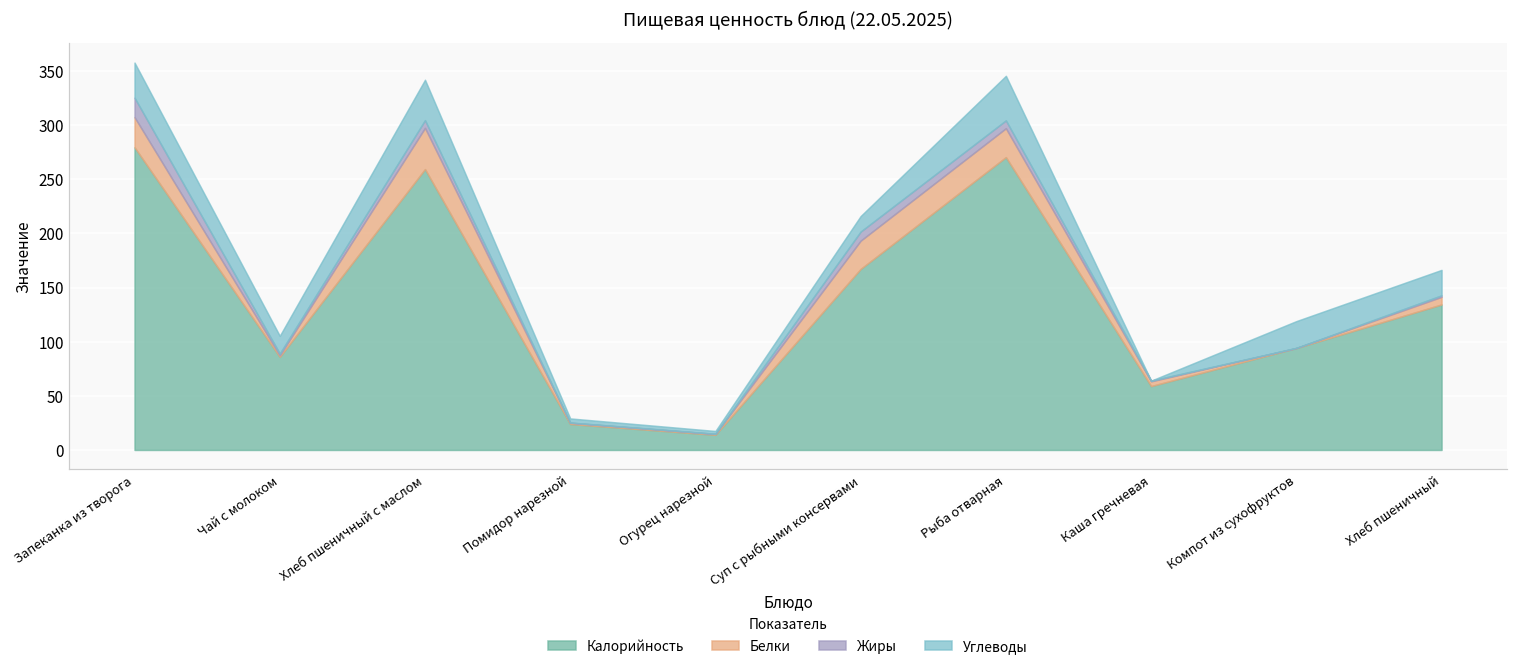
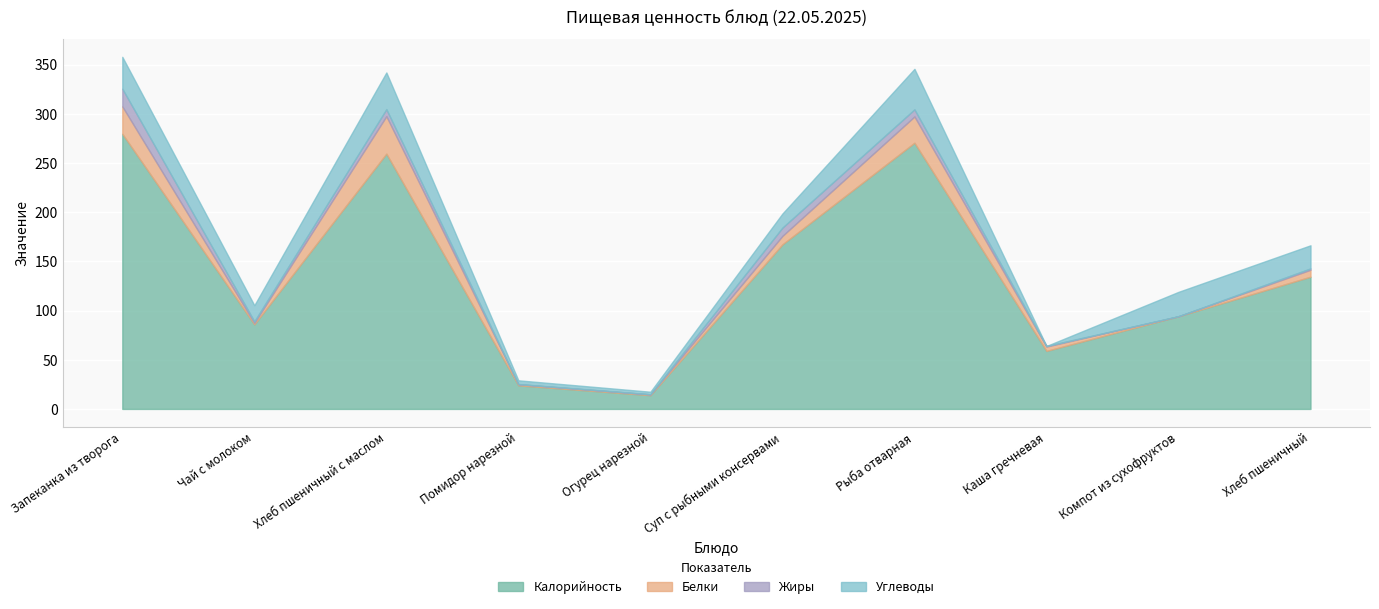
  {
    "Белки": {
      "Запеканка из творога": 30,
      "Хлеб пшеничный с маслом": 40,
-     "Суп с рыбными консервами": 30,
+     "Суп с рыбными консервами": 10,
      "Рыба отварная": 30
    }
  }
